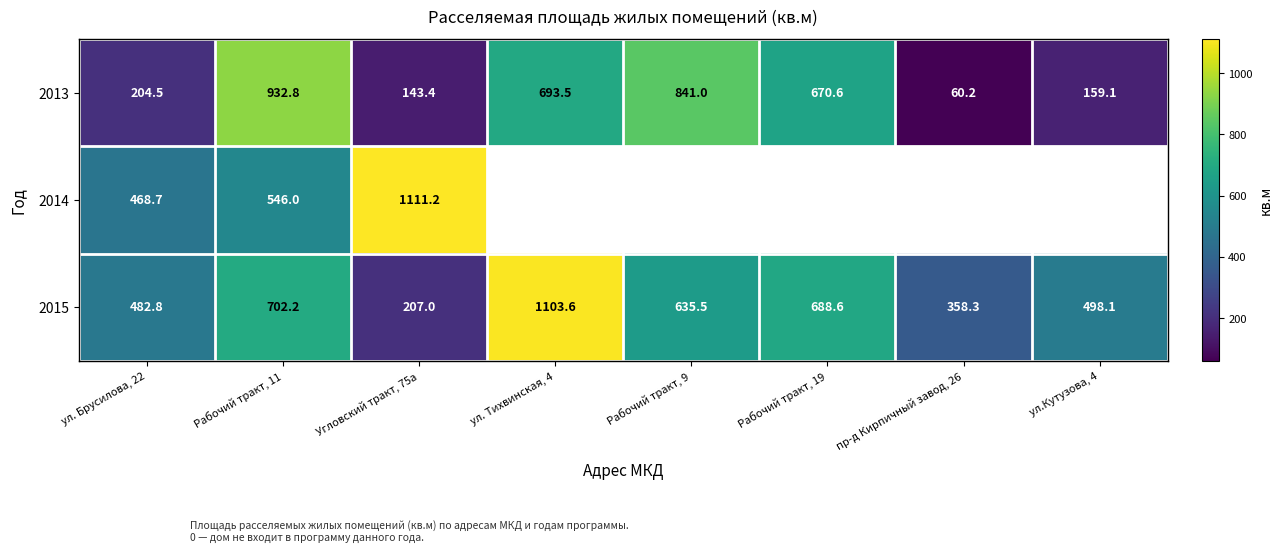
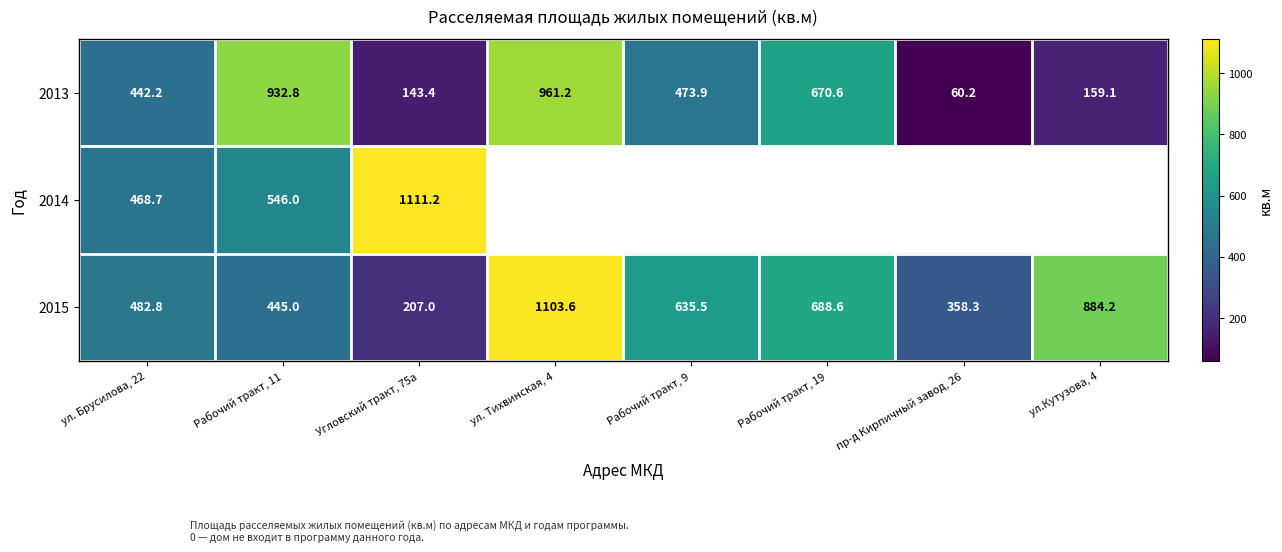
  {
    "2013": {
-     "ул. Брусилова, 22": 204.5,
+     "ул. Брусилова, 22": 442.2,
      "Рабочий тракт, 11": 932.8,
      "Угловский тракт, 75а": 143.4,
-     "ул. Тихвинская, 4": 693.5,
-     "Рабочий тракт, 9": 841.0,
+     "ул. Тихвинская, 4": 961.2,
+     "Рабочий тракт, 9": 473.9,
      "Рабочий тракт, 19": 670.6,
      "пр-д Кирпичный завод, 26": 60.2,
      "ул.Кутузова, 4": 159.1
    },
    "2014": {
      "ул. Брусилова, 22": 468.7,
      "Рабочий тракт, 11": 546.0,
      "Угловский тракт, 75а": 1111.2
    },
    "2015": {
      "ул. Брусилова, 22": 482.8,
-     "Рабочий тракт, 11": 702.2,
+     "Рабочий тракт, 11": 445.0,
      "Угловский тракт, 75а": 207.0,
      "ул. Тихвинская, 4": 1103.6,
      "Рабочий тракт, 9": 635.5,
      "Рабочий тракт, 19": 688.6,
      "пр-д Кирпичный завод, 26": 358.3,
-     "ул.Кутузова, 4": 498.1
+     "ул.Кутузова, 4": 884.2
    }
  }
